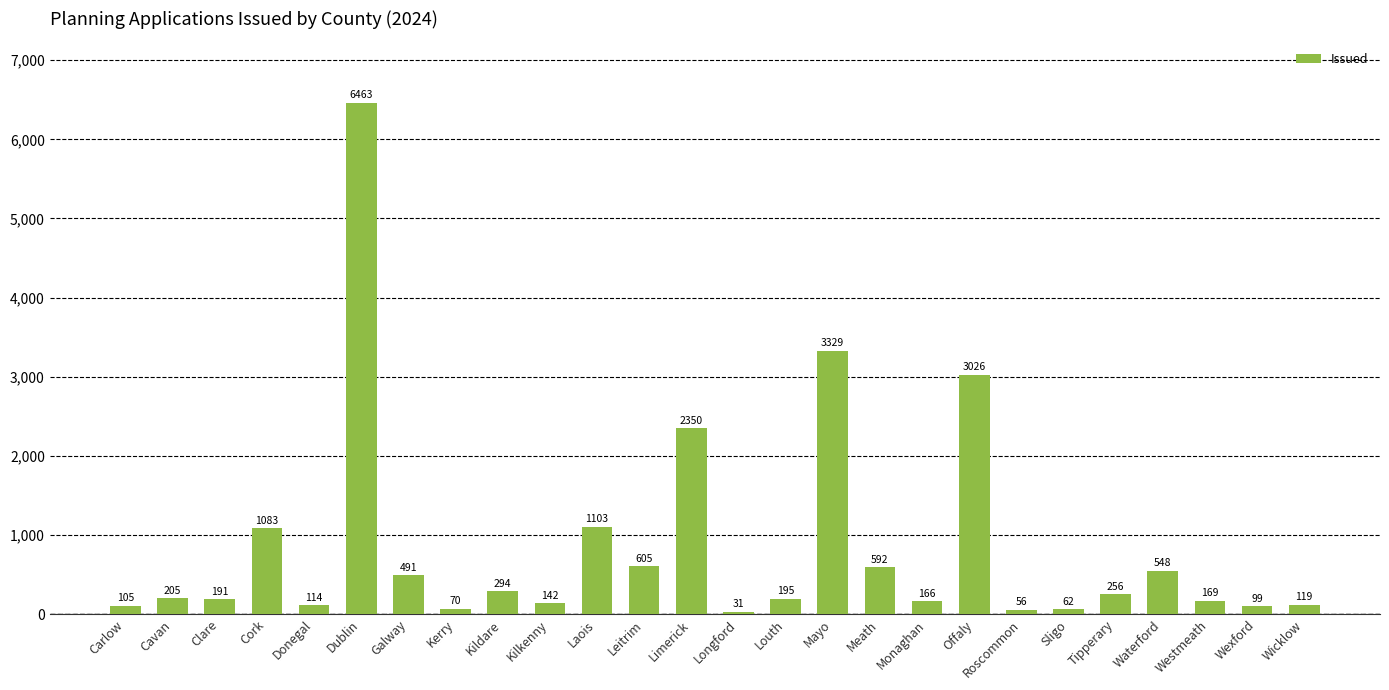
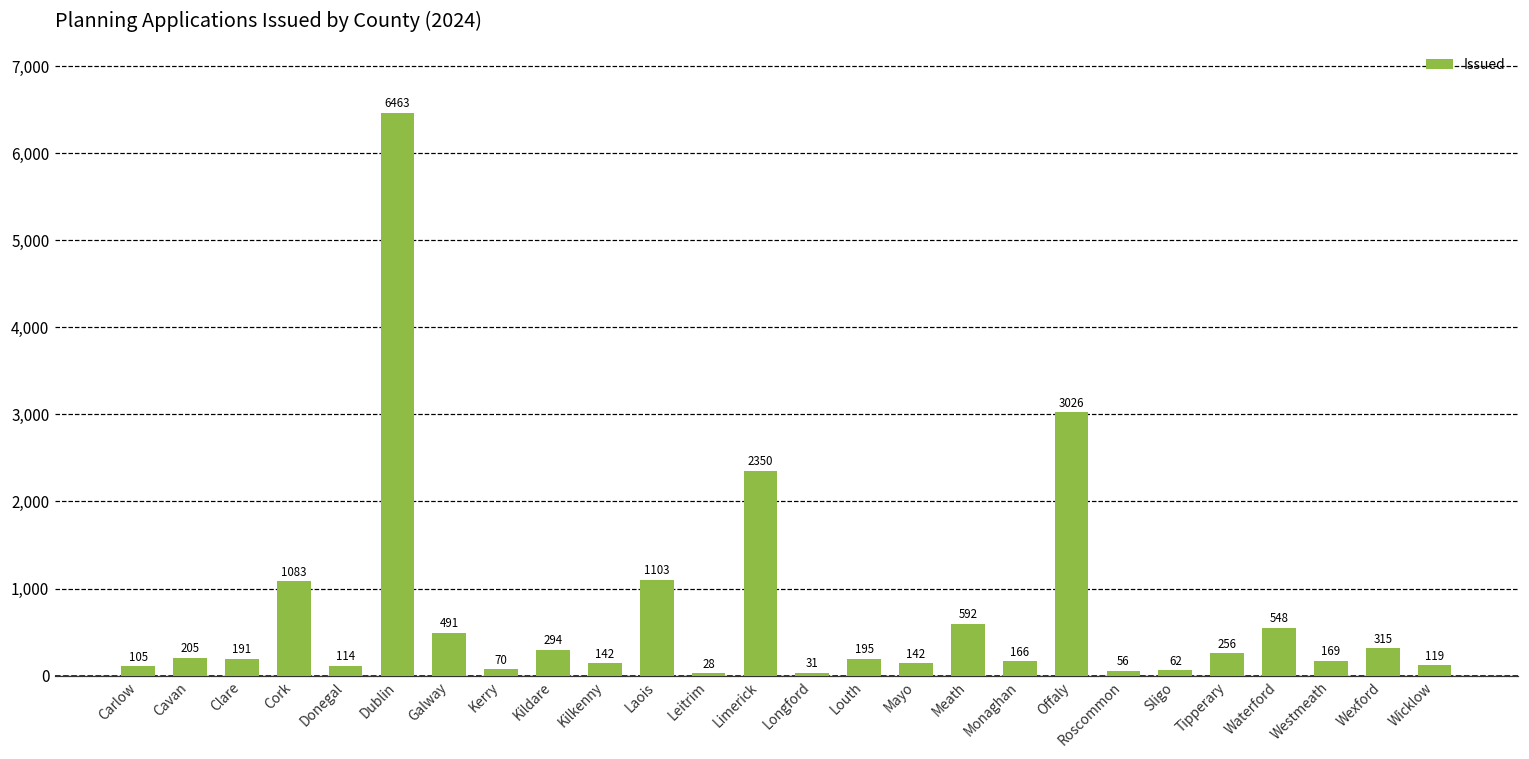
  {
    "Carlow": 105,
    "Cavan": 205,
    "Clare": 191,
    "Cork": 1083,
    "Donegal": 114,
    "Dublin": 6463,
    "Galway": 491,
    "Kerry": 70,
    "Kildare": 294,
    "Kilkenny": 142,
    "Laois": 1103,
-   "Leitrim": 605,
+   "Leitrim": 28,
    "Limerick": 2350,
    "Longford": 31,
    "Louth": 195,
-   "Mayo": 3329,
+   "Mayo": 142,
    "Meath": 592,
    "Monaghan": 166,
    "Offaly": 3026,
    "Roscommon": 56,
    "Sligo": 62,
    "Tipperary": 256,
    "Waterford": 548,
    "Westmeath": 169,
-   "Wexford": 99,
+   "Wexford": 315,
    "Wicklow": 119
  }
